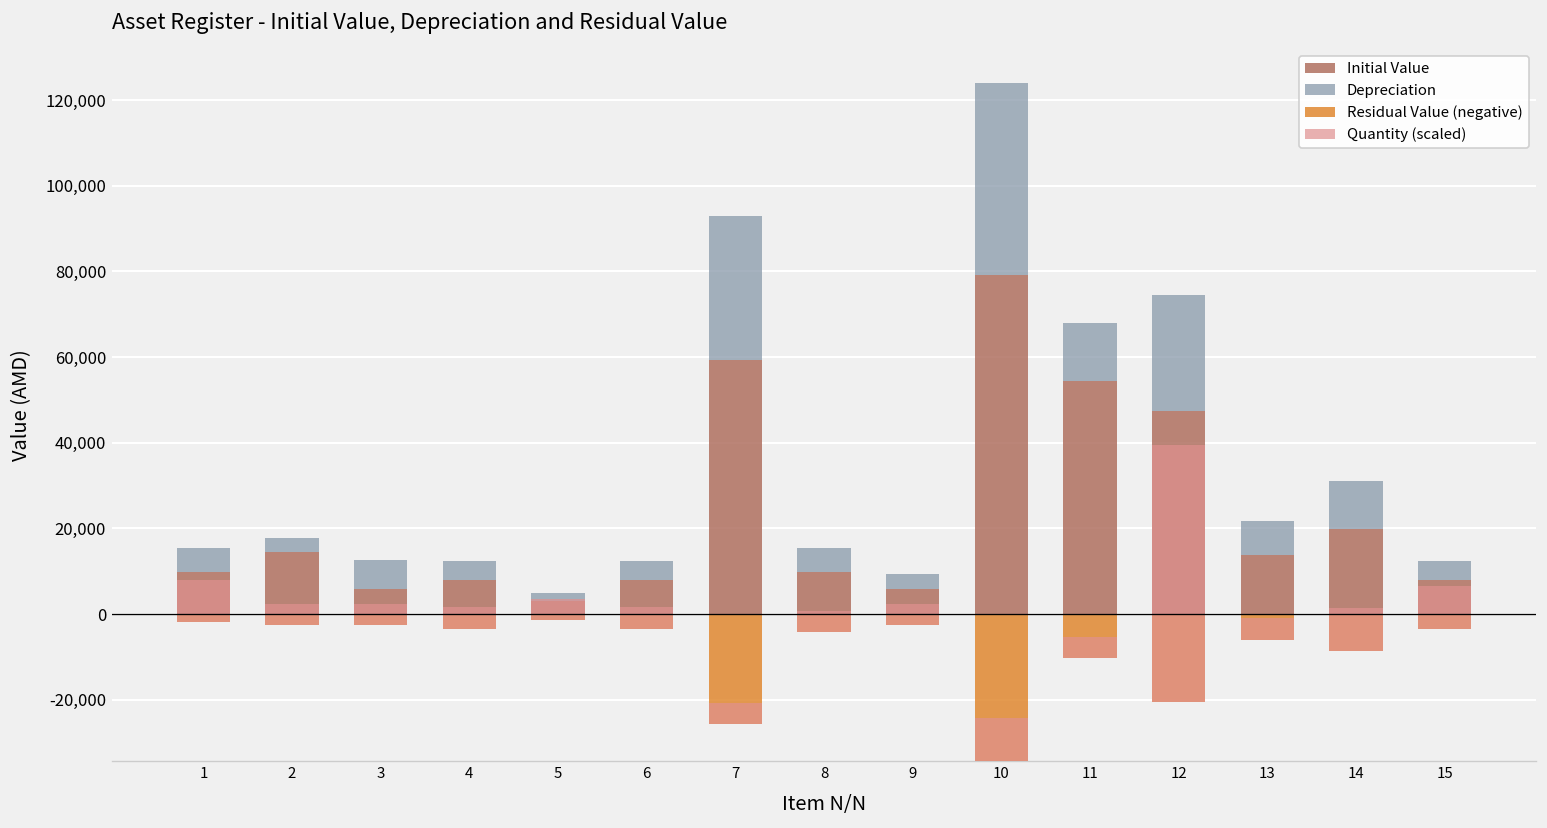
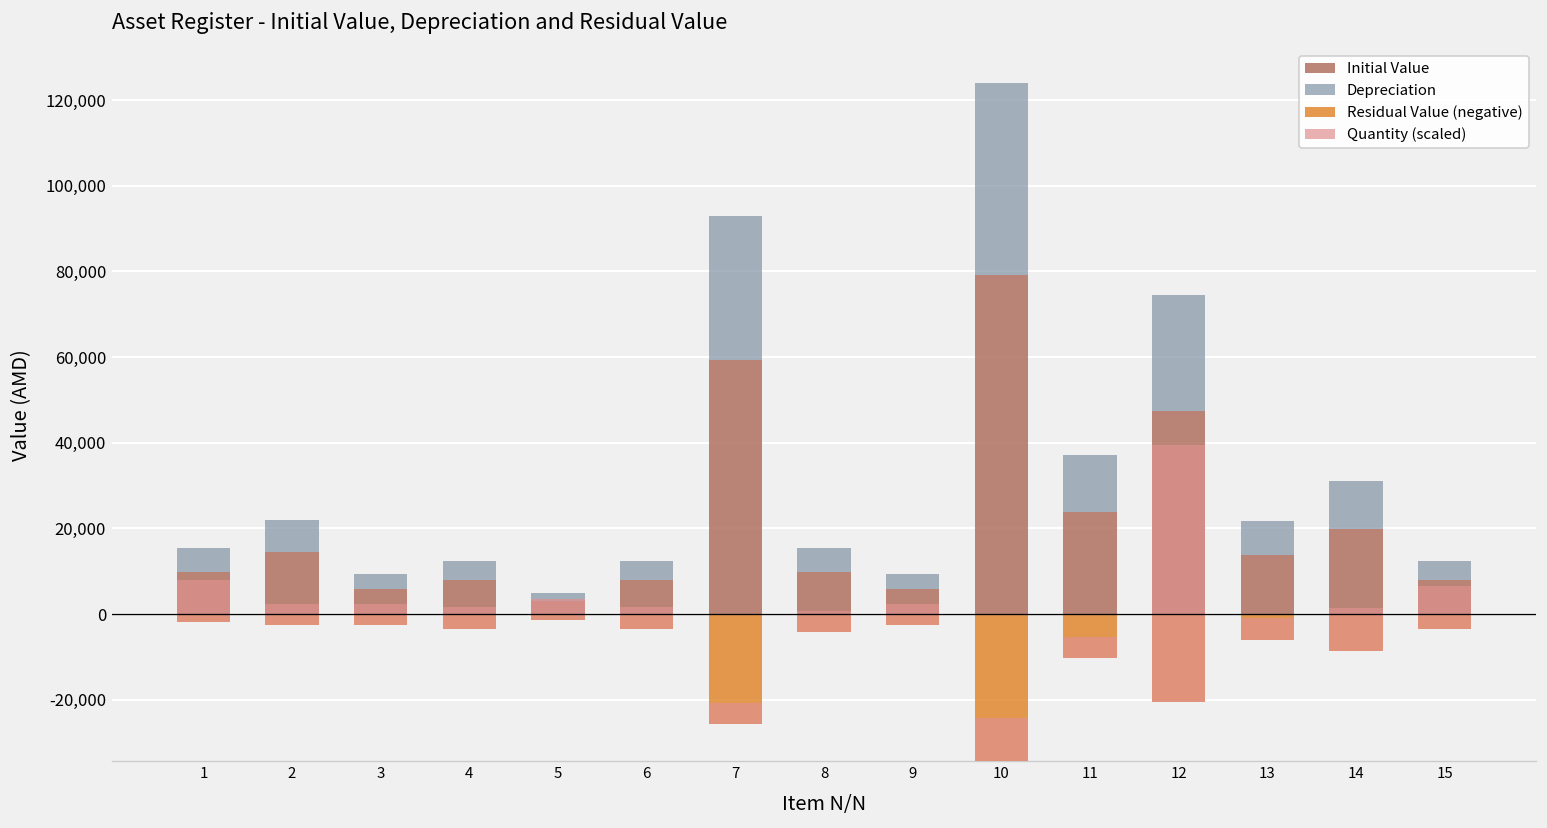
  {
    "Initial Value": {
      "1": "10,000",
      "2": "14,000",
      "3": "6,000",
      "4": "8,000",
      "5": "3,000",
      "6": "8,000",
      "7": "59,000",
      "8": "10,000",
      "9": "6,000",
      "10": "79,000",
-     "11": "54,000",
+     "11": "24,000",
      "12": "47,000",
      "13": "14,000",
      "14": "20,000",
      "15": "8,000"
    },
    "Depreciation": {
      "1": "6,000",
-     "2": "3,000",
-     "3": "7,000",
+     "2": "7,000",
+     "3": "3,000",
      "4": "4,000",
      "5": "2,000",
      "6": "4,000",
      "7": "34,000",
      "8": "6,000",
      "9": "3,000",
      "10": "45,000",
      "11": "13,000",
      "12": "27,000",
      "13": "8,000",
      "14": "11,000",
      "15": "4,000"
    },
    "Residual Value (negative)": {
      "1": "-2,000",
      "2": "-3,000",
      "3": "-3,000",
      "4": "-3,000",
      "5": "-1,000",
      "6": "-3,000",
      "7": "-26,000",
      "8": "-4,000",
      "9": "-3,000",
      "10": "-34,000",
      "11": "-10,000",
      "12": "-21,000",
      "13": "-6,000",
      "14": "-9,000",
      "15": "-3,000"
    },
    "Quantity (scaled)": {
      "5": "5,000"
    }
  }
